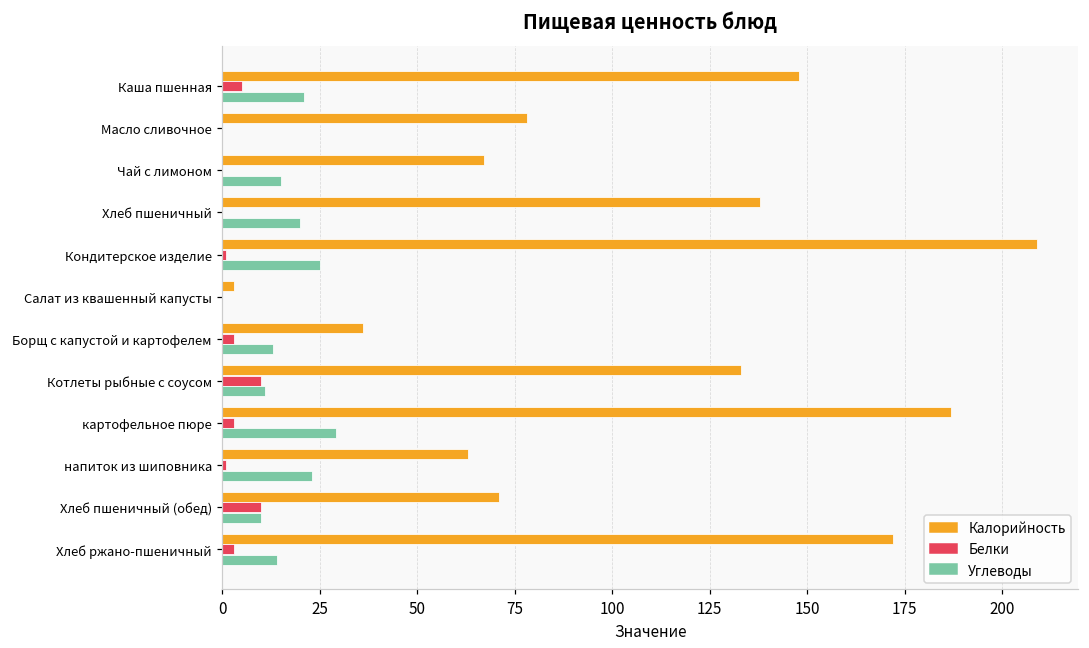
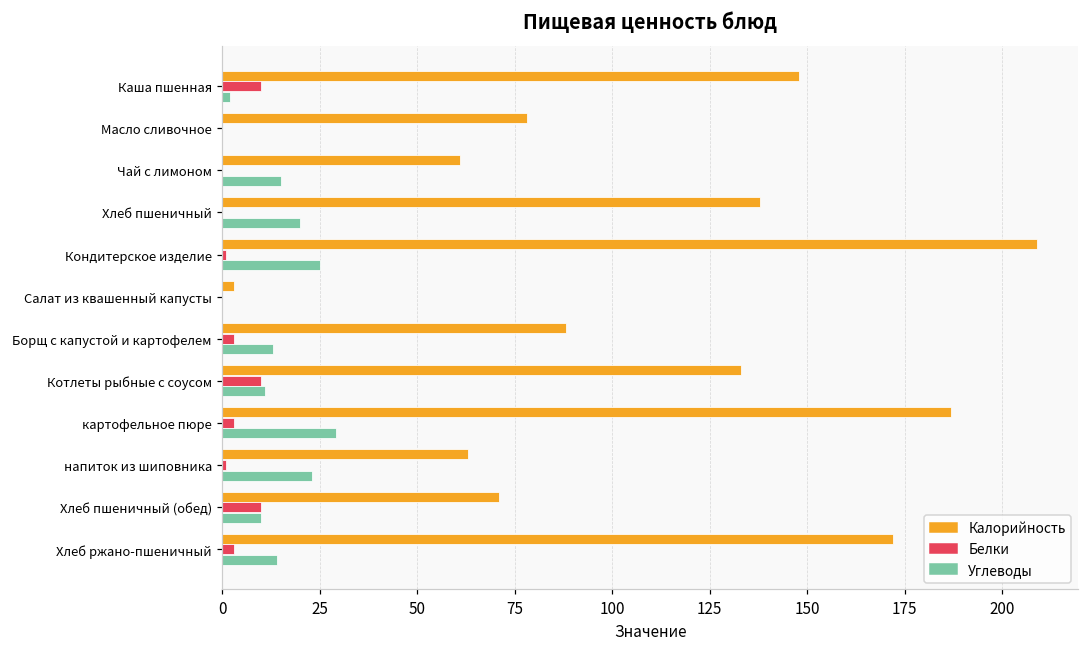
  {
    "Калорийность": {
      "Каша пшенная": 148,
      "Масло сливочное": 78,
-     "Чай с лимоном": 67,
+     "Чай с лимоном": 61,
      "Хлеб пшеничный": 138,
      "Кондитерское изделие": 209,
      "Салат из квашенный капусты": 3,
-     "Борщ с капустой и картофелем": 36,
+     "Борщ с капустой и картофелем": 88,
      "Котлеты рыбные с соусом": 133,
      "картофельное пюре": 187,
      "напиток из шиповника": 63,
      "Хлеб пшеничный (обед)": 71,
      "Хлеб ржано-пшеничный": 172
    },
    "Белки": {
-     "Каша пшенная": 5,
+     "Каша пшенная": 10,
      "Масло сливочное": 0,
      "Чай с лимоном": 0,
      "Хлеб пшеничный": 0,
      "Кондитерское изделие": 1,
      "Салат из квашенный капусты": 0,
      "Борщ с капустой и картофелем": 3,
      "Котлеты рыбные с соусом": 10,
      "картофельное пюре": 3,
      "напиток из шиповника": 1,
      "Хлеб пшеничный (обед)": 10,
      "Хлеб ржано-пшеничный": 3
    },
    "Углеводы": {
-     "Каша пшенная": 21,
+     "Каша пшенная": 2,
      "Масло сливочное": 0,
      "Чай с лимоном": 15,
      "Хлеб пшеничный": 20,
      "Кондитерское изделие": 25,
      "Салат из квашенный капусты": 0,
      "Борщ с капустой и картофелем": 13,
      "Котлеты рыбные с соусом": 11,
      "картофельное пюре": 29,
      "напиток из шиповника": 23,
      "Хлеб пшеничный (обед)": 10,
      "Хлеб ржано-пшеничный": 14
    }
  }
